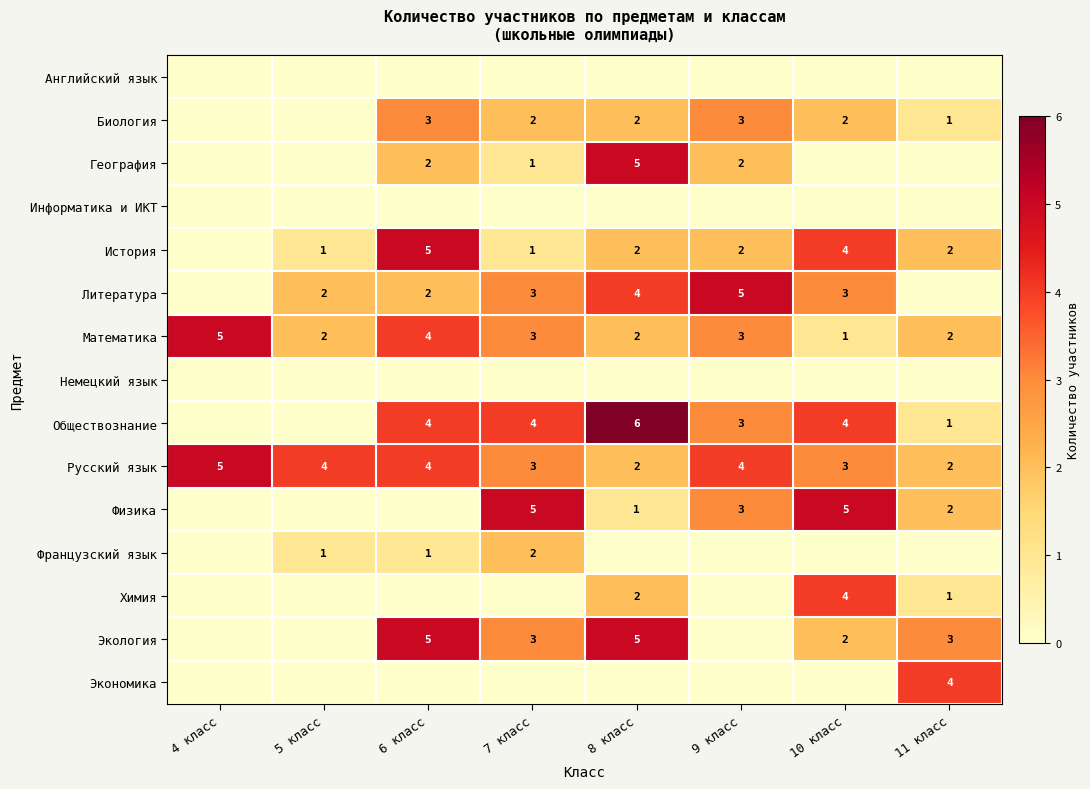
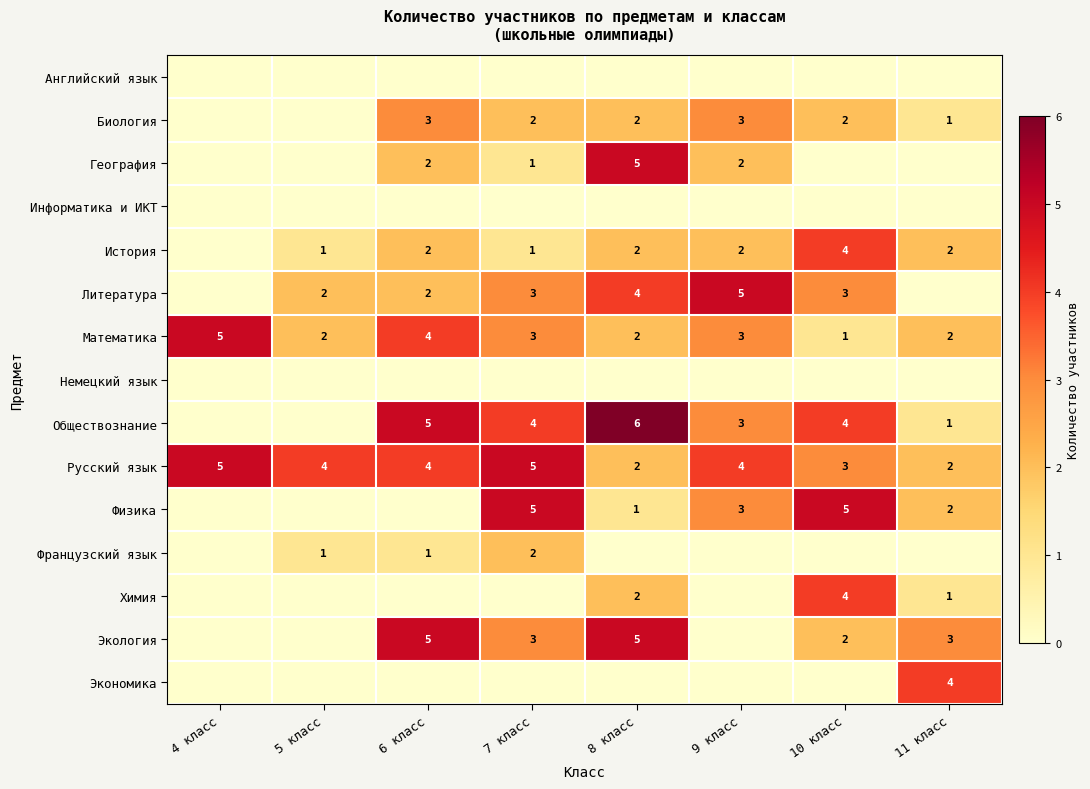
  {
    "Биология": {
      "6 класс": 3,
      "7 класс": 2,
      "8 класс": 2,
      "9 класс": 3,
      "10 класс": 2,
      "11 класс": 1
    },
    "География": {
      "6 класс": 2,
      "7 класс": 1,
      "8 класс": 5,
      "9 класс": 2
    },
    "История": {
      "5 класс": 1,
-     "6 класс": 5,
+     "6 класс": 2,
      "7 класс": 1,
      "8 класс": 2,
      "9 класс": 2,
      "10 класс": 4,
      "11 класс": 2
    },
    "Литература": {
      "5 класс": 2,
      "6 класс": 2,
      "7 класс": 3,
      "8 класс": 4,
      "9 класс": 5,
      "10 класс": 3
    },
    "Математика": {
      "4 класс": 5,
      "5 класс": 2,
      "6 класс": 4,
      "7 класс": 3,
      "8 класс": 2,
      "9 класс": 3,
      "10 класс": 1,
      "11 класс": 2
    },
    "Обществознание": {
-     "6 класс": 4,
+     "6 класс": 5,
      "7 класс": 4,
      "8 класс": 6,
      "9 класс": 3,
      "10 класс": 4,
      "11 класс": 1
    },
    "Русский язык": {
      "4 класс": 5,
      "5 класс": 4,
      "6 класс": 4,
-     "7 класс": 3,
+     "7 класс": 5,
      "8 класс": 2,
      "9 класс": 4,
      "10 класс": 3,
      "11 класс": 2
    },
    "Физика": {
      "7 класс": 5,
      "8 класс": 1,
      "9 класс": 3,
      "10 класс": 5,
      "11 класс": 2
    },
    "Французский язык": {
      "5 класс": 1,
      "6 класс": 1,
      "7 класс": 2
    },
    "Химия": {
      "8 класс": 2,
      "10 класс": 4,
      "11 класс": 1
    },
    "Экология": {
      "6 класс": 5,
      "7 класс": 3,
      "8 класс": 5,
      "10 класс": 2,
      "11 класс": 3
    },
    "Экономика": {
      "11 класс": 4
    }
  }
